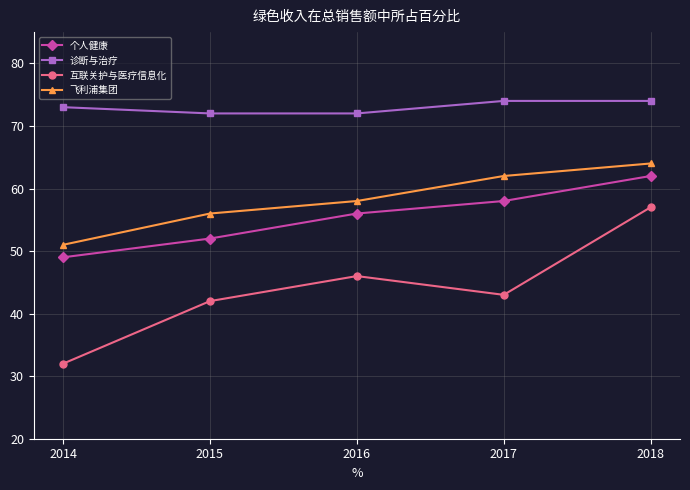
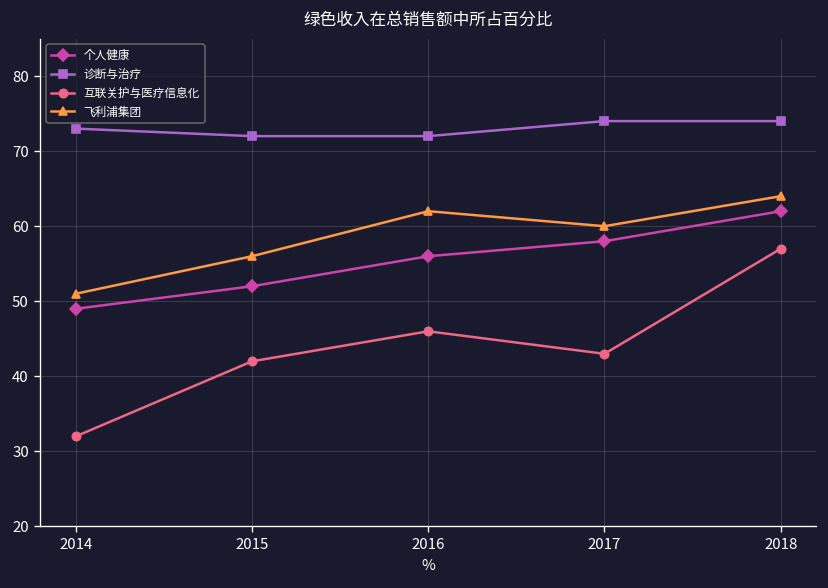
  {
    "飞利浦集团": {
      "2014": 51,
      "2015": 56,
-     "2016": 58,
-     "2017": 62,
+     "2016": 62,
+     "2017": 60,
      "2018": 64
    }
  }
